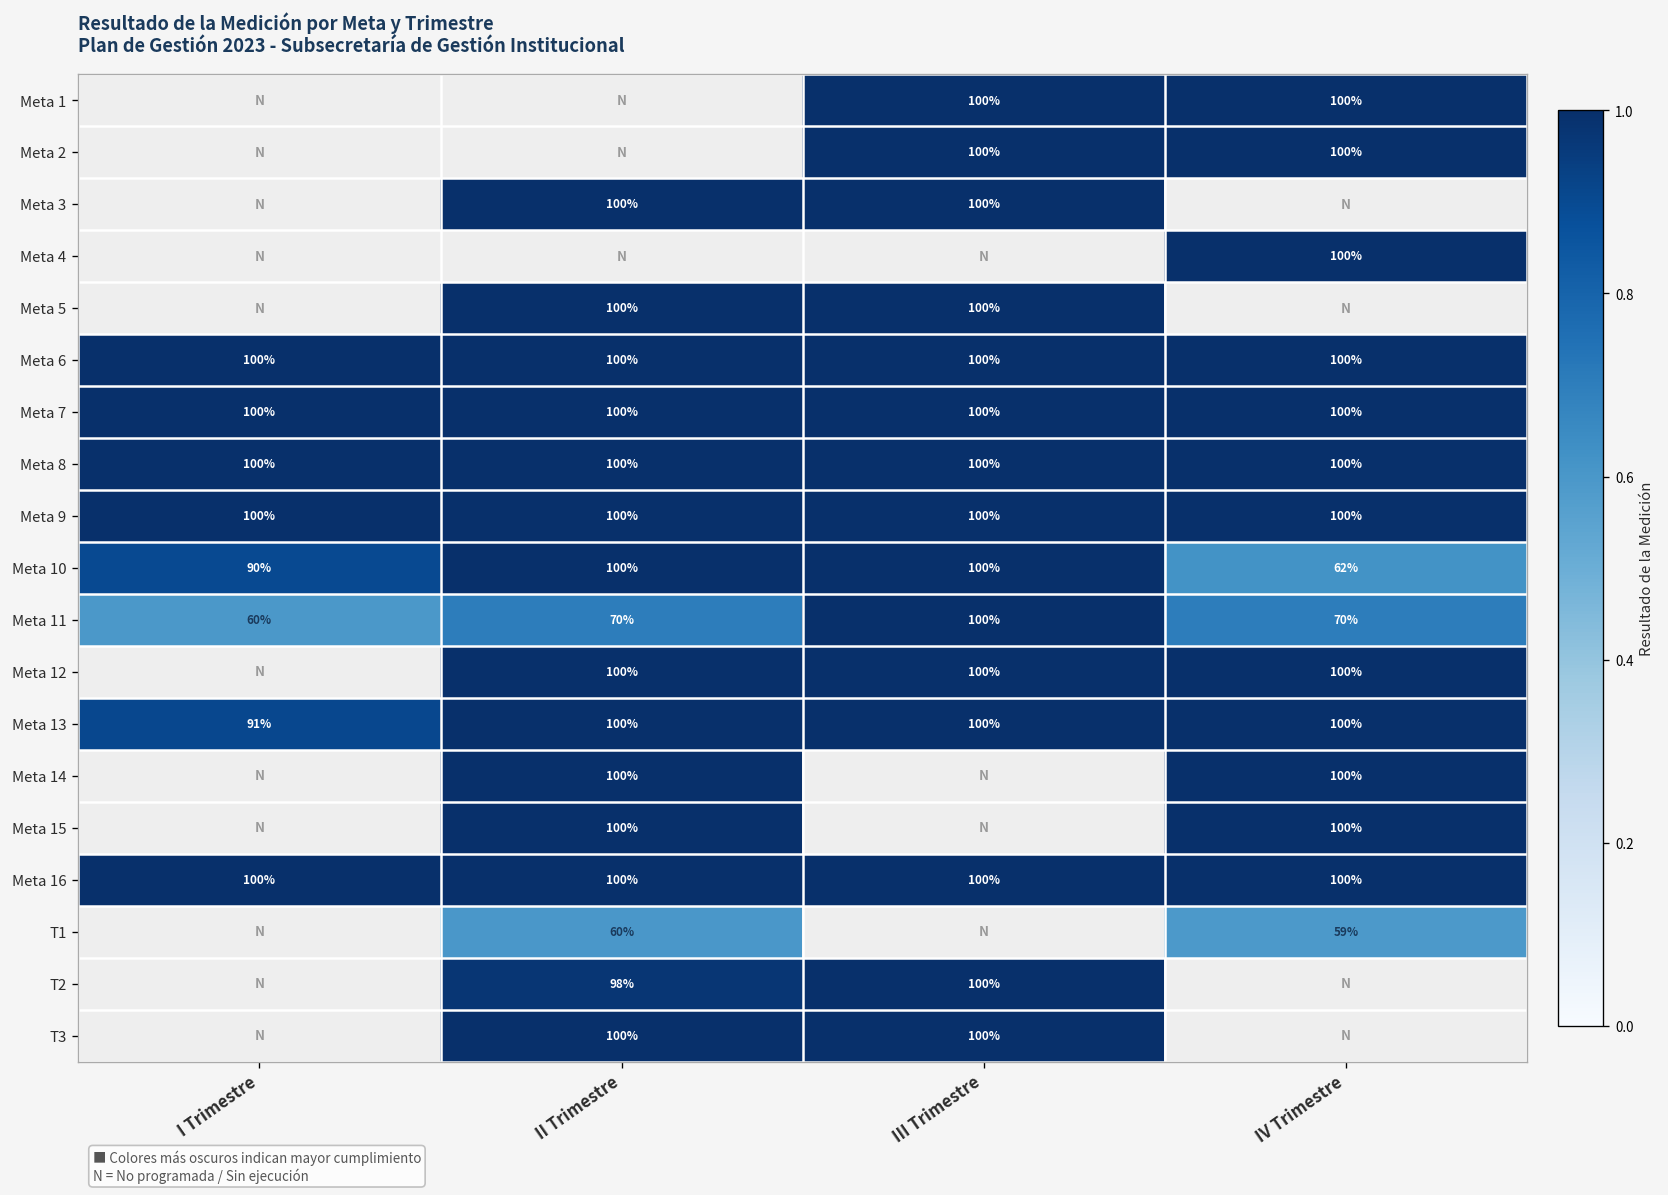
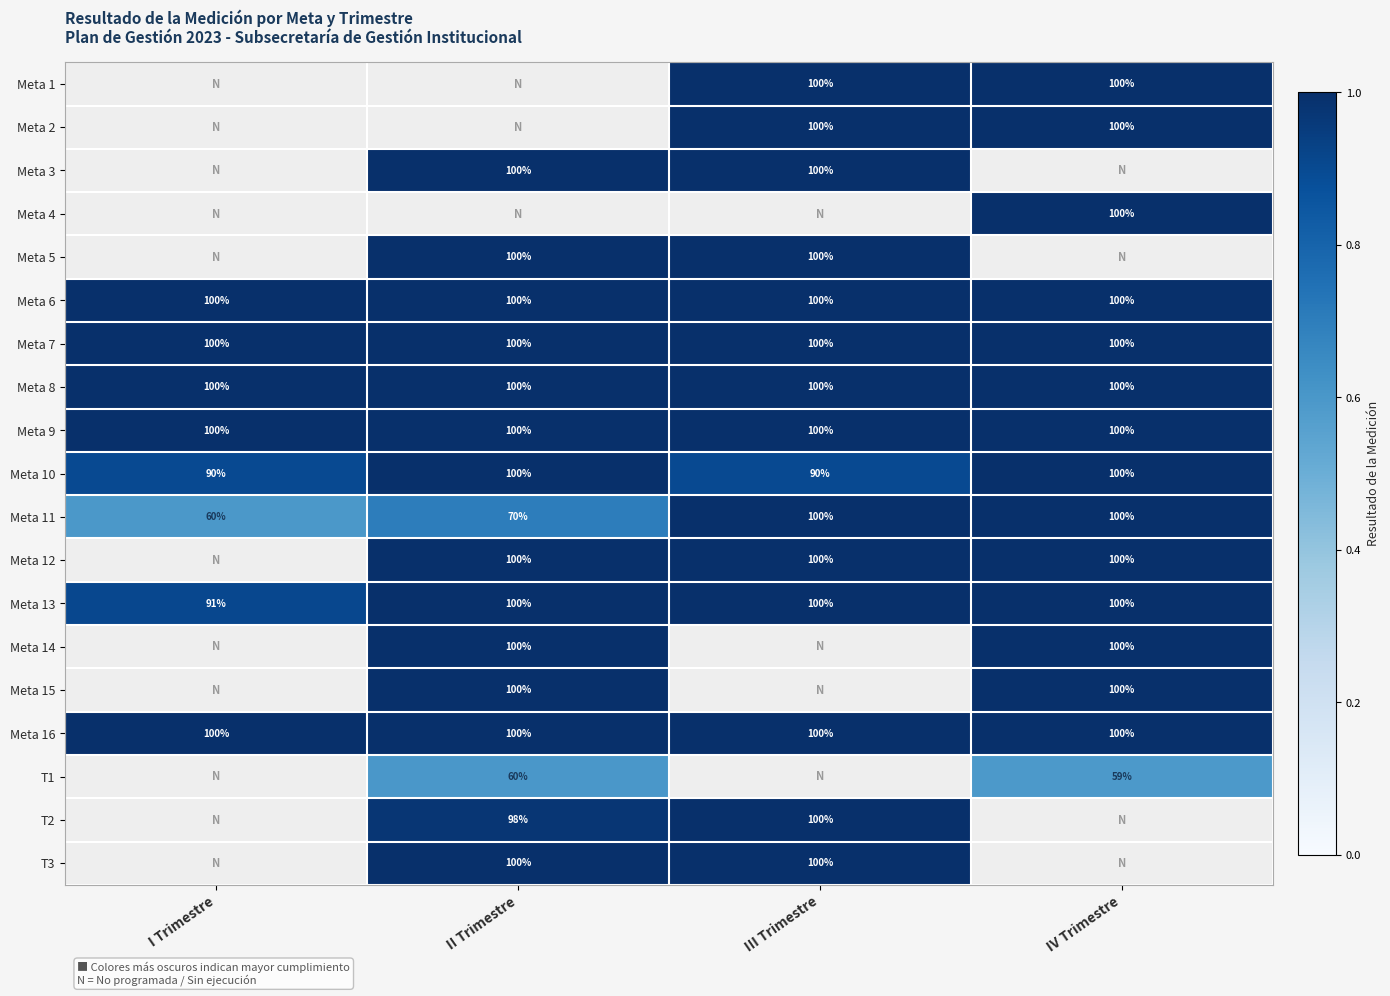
  {
    "Meta 1": {
      "III Trimestre": "100%",
      "IV Trimestre": "100%"
    },
    "Meta 2": {
      "III Trimestre": "100%",
      "IV Trimestre": "100%"
    },
    "Meta 3": {
      "II Trimestre": "100%",
      "III Trimestre": "100%"
    },
    "Meta 4": {
      "IV Trimestre": "100%"
    },
    "Meta 5": {
      "II Trimestre": "100%",
      "III Trimestre": "100%"
    },
    "Meta 6": {
      "I Trimestre": "100%",
      "II Trimestre": "100%",
      "III Trimestre": "100%",
      "IV Trimestre": "100%"
    },
    "Meta 7": {
      "I Trimestre": "100%",
      "II Trimestre": "100%",
      "III Trimestre": "100%",
      "IV Trimestre": "100%"
    },
    "Meta 8": {
      "I Trimestre": "100%",
      "II Trimestre": "100%",
      "III Trimestre": "100%",
      "IV Trimestre": "100%"
    },
    "Meta 9": {
      "I Trimestre": "100%",
      "II Trimestre": "100%",
      "III Trimestre": "100%",
      "IV Trimestre": "100%"
    },
    "Meta 10": {
      "I Trimestre": "90%",
      "II Trimestre": "100%",
-     "III Trimestre": "100%",
-     "IV Trimestre": "62%"
+     "III Trimestre": "90%",
+     "IV Trimestre": "100%"
    },
    "Meta 11": {
      "I Trimestre": "60%",
      "II Trimestre": "70%",
      "III Trimestre": "100%",
-     "IV Trimestre": "70%"
+     "IV Trimestre": "100%"
    },
    "Meta 12": {
      "II Trimestre": "100%",
      "III Trimestre": "100%",
      "IV Trimestre": "100%"
    },
    "Meta 13": {
      "I Trimestre": "91%",
      "II Trimestre": "100%",
      "III Trimestre": "100%",
      "IV Trimestre": "100%"
    },
    "Meta 14": {
      "II Trimestre": "100%",
      "IV Trimestre": "100%"
    },
    "Meta 15": {
      "II Trimestre": "100%",
      "IV Trimestre": "100%"
    },
    "Meta 16": {
      "I Trimestre": "100%",
      "II Trimestre": "100%",
      "III Trimestre": "100%",
      "IV Trimestre": "100%"
    },
    "T1": {
      "II Trimestre": "60%",
      "IV Trimestre": "59%"
    },
    "T2": {
      "II Trimestre": "98%",
      "III Trimestre": "100%"
    },
    "T3": {
      "II Trimestre": "100%",
      "III Trimestre": "100%"
    }
  }
